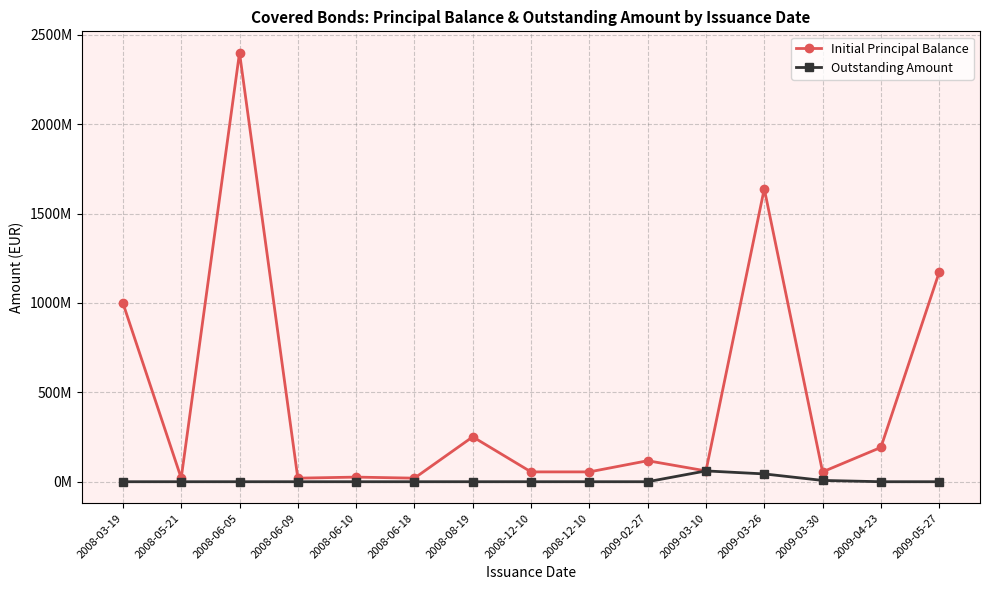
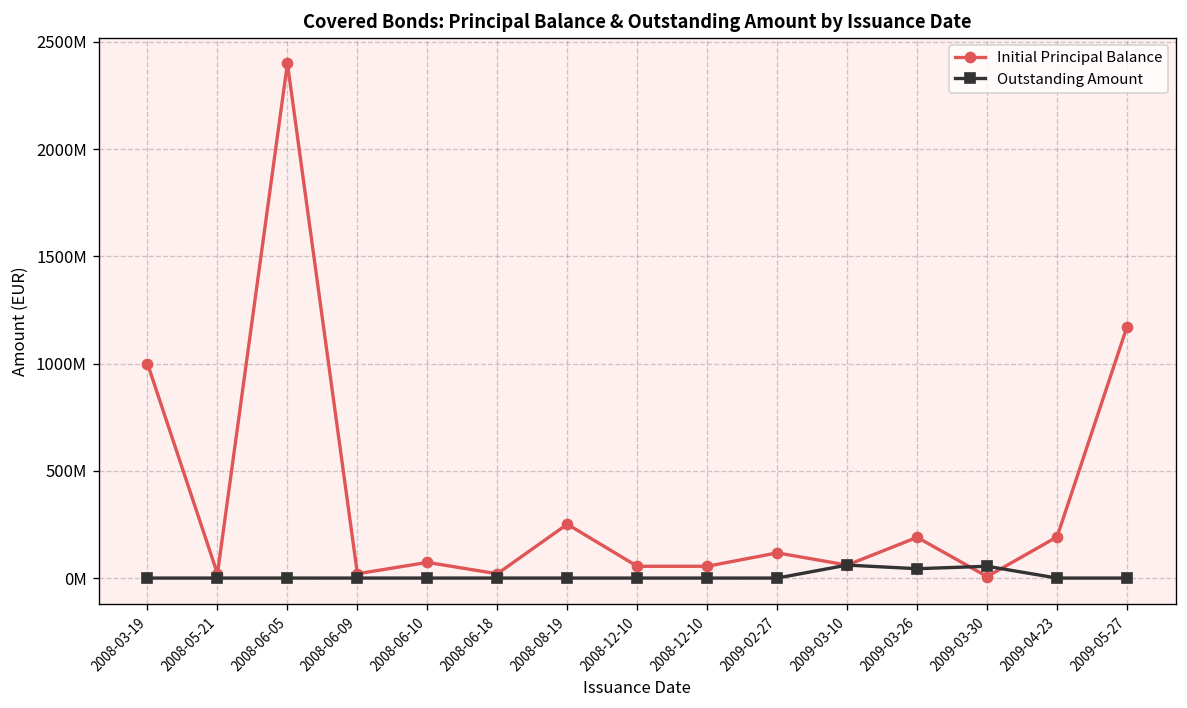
  {
    "Initial Principal Balance": {
      "2008-03-19": 1000000000,
      "2008-05-21": 20000000,
      "2008-06-05": 2400000000,
      "2008-06-09": 20000000,
-     "2008-06-10": 30000000,
+     "2008-06-10": 70000000,
      "2008-06-18": 20000000,
      "2008-08-19": 250000000,
      "2009-02-27": 120000000,
-     "2009-03-26": 1640000000,
-     "2009-03-30": 60000000,
+     "2009-03-26": 190000000,
+     "2009-03-30": 10000000,
      "2009-04-23": 190000000,
      "2009-05-27": 1170000000
    },
    "Outstanding Amount": {
      "2008-03-19": 0,
      "2008-05-21": 0,
      "2008-06-05": 0,
      "2008-06-09": 0,
      "2008-06-10": 0,
      "2008-06-18": 0,
      "2008-08-19": 0,
      "2009-02-27": 0,
      "2009-03-26": 40000000,
-     "2009-03-30": 10000000,
+     "2009-03-30": 60000000,
      "2009-04-23": 0,
      "2009-05-27": 0
    }
  }
